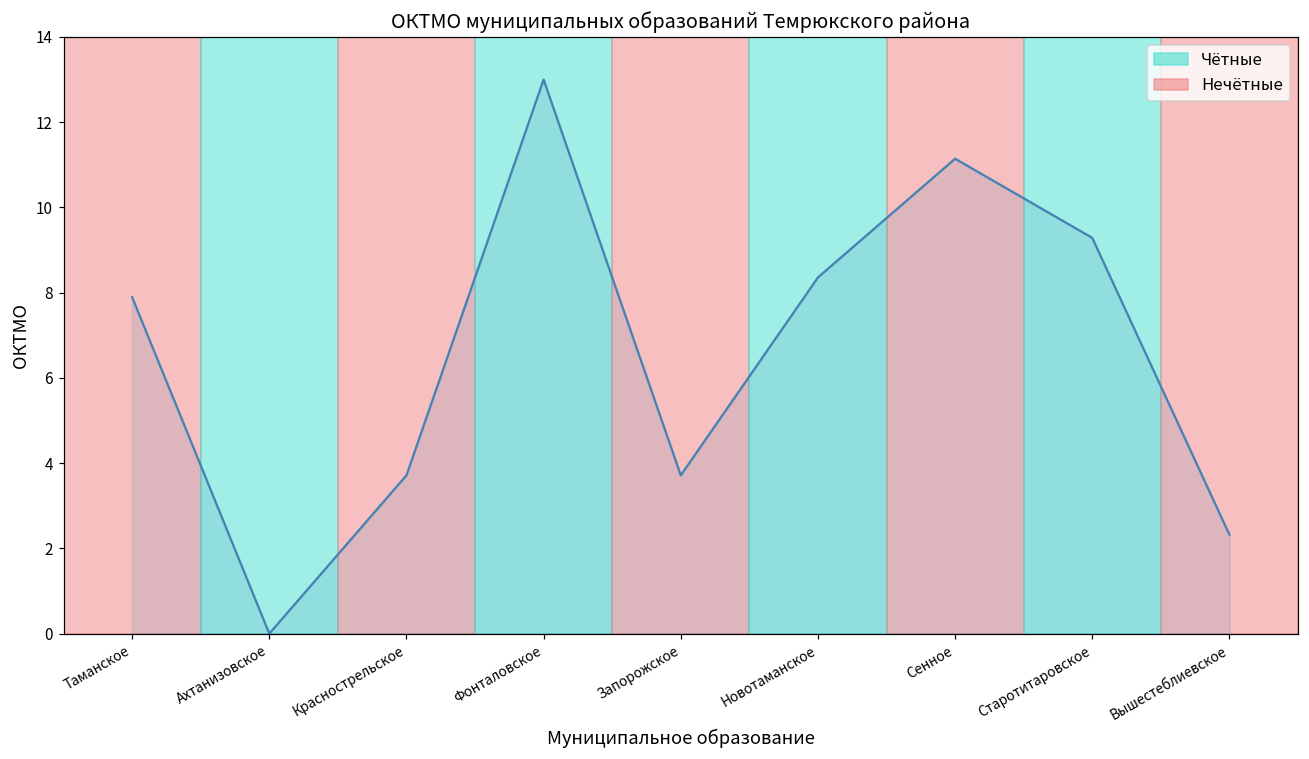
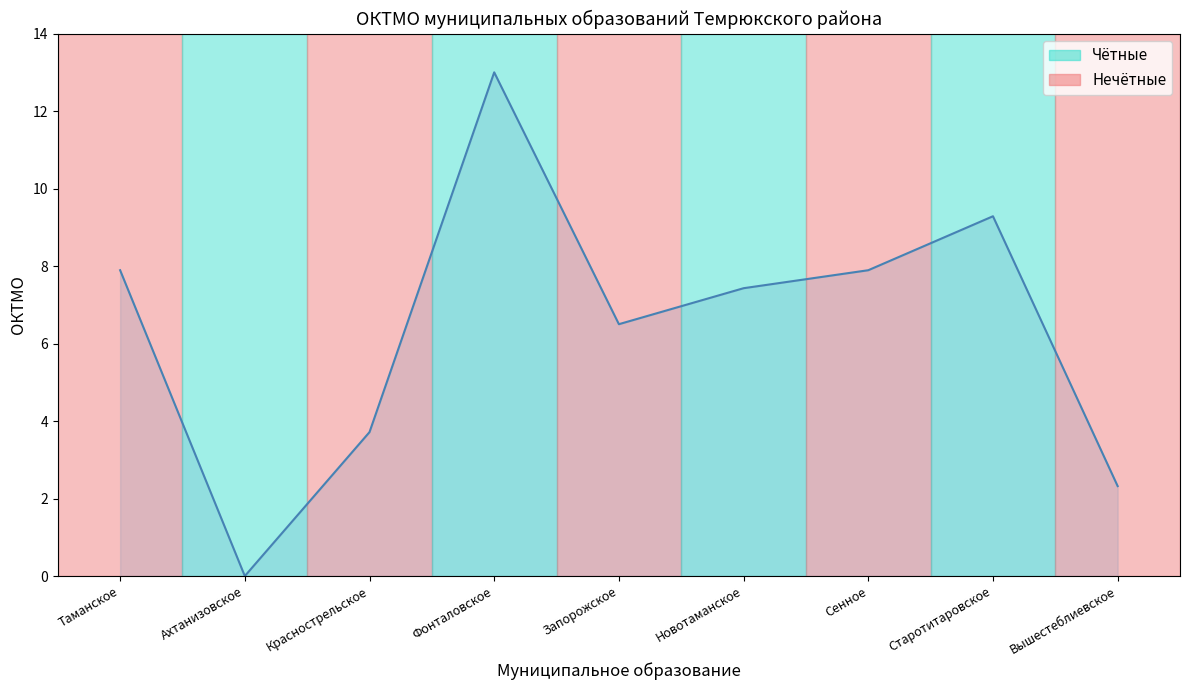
  {
    "Таманское": 7.9,
    "Ахтанизовское": 0.0,
    "Краснострельское": 3.7,
    "Фонталовское": 13.0,
-   "Запорожское": 3.7,
-   "Новотаманское": 8.4,
-   "Сенное": 11.1,
+   "Запорожское": 6.5,
+   "Новотаманское": 7.4,
+   "Сенное": 7.9,
    "Старотитаровское": 9.3,
    "Вышестеблиевское": 2.3
  }
